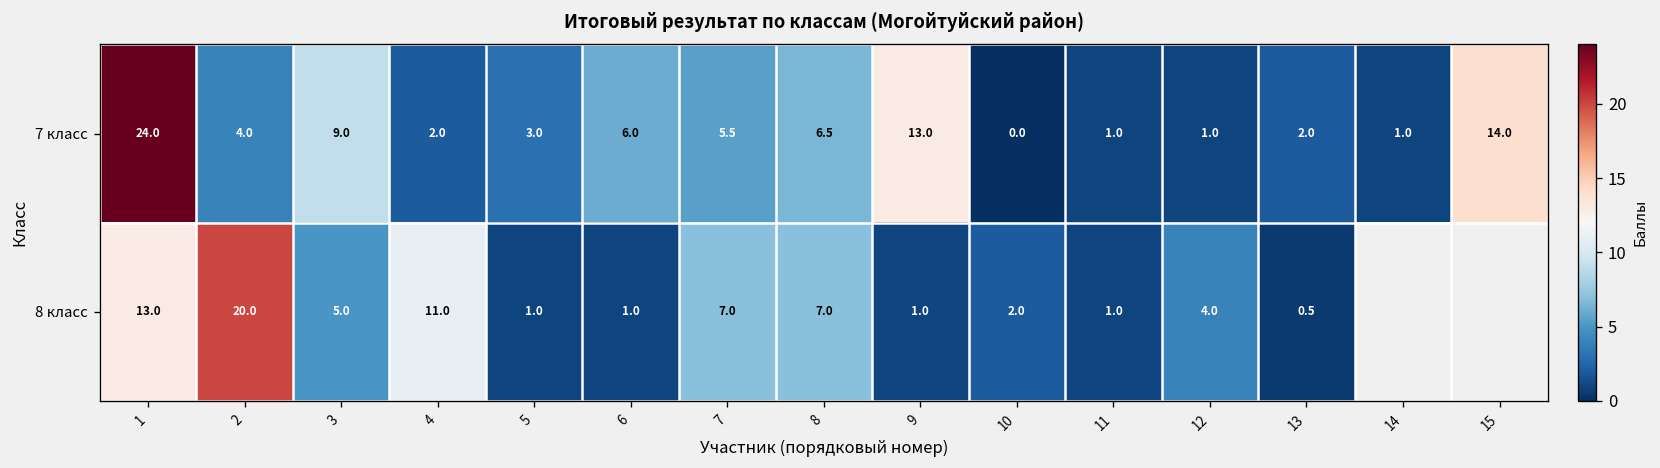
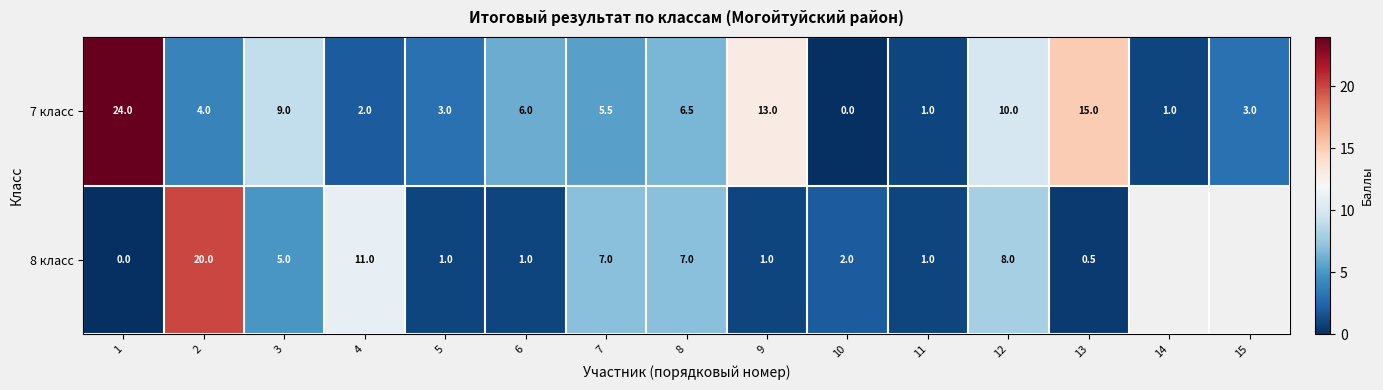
  {
    "7 класс": {
      "1": 24.0,
      "2": 4.0,
      "3": 9.0,
      "4": 2.0,
      "5": 3.0,
      "6": 6.0,
      "7": 5.5,
      "8": 6.5,
      "9": 13.0,
      "10": 0.0,
      "11": 1.0,
-     "12": 1.0,
-     "13": 2.0,
+     "12": 10.0,
+     "13": 15.0,
      "14": 1.0,
-     "15": 14.0
+     "15": 3.0
    },
    "8 класс": {
-     "1": 13.0,
+     "1": 0.0,
      "2": 20.0,
      "3": 5.0,
      "4": 11.0,
      "5": 1.0,
      "6": 1.0,
      "7": 7.0,
      "8": 7.0,
      "9": 1.0,
      "10": 2.0,
      "11": 1.0,
-     "12": 4.0,
+     "12": 8.0,
      "13": 0.5
    }
  }
